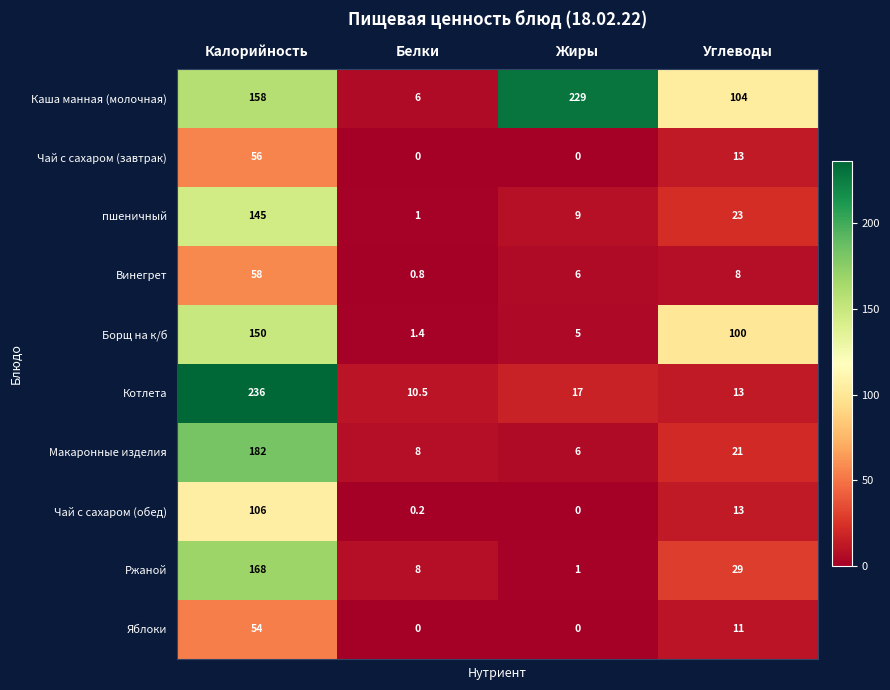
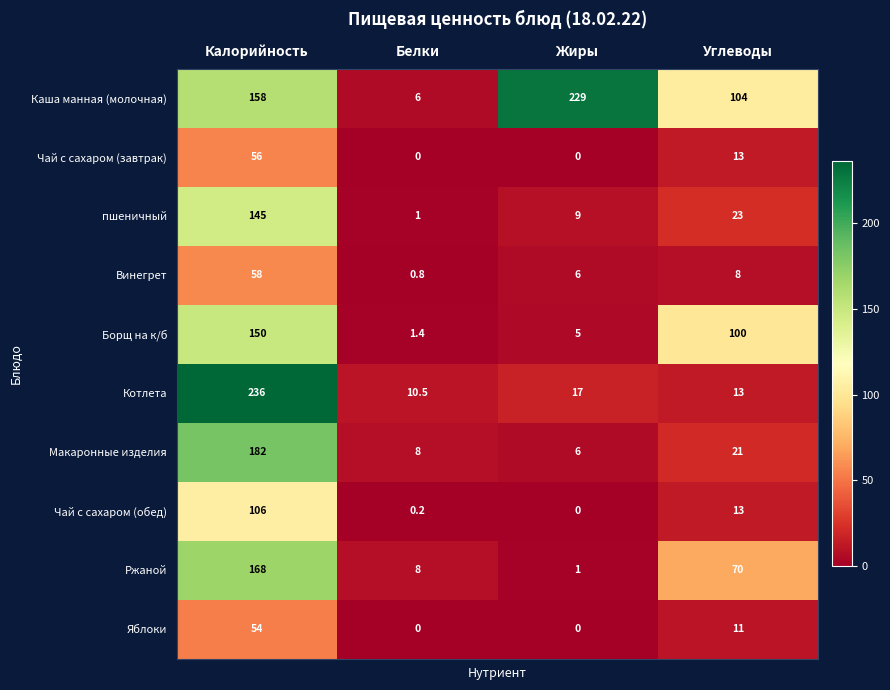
  {
    "Каша манная (молочная)": {
      "Калорийность": 158,
      "Белки": 6,
      "Жиры": 229,
      "Углеводы": 104
    },
    "Чай с сахаром (завтрак)": {
      "Калорийность": 56,
      "Белки": 0,
      "Жиры": 0,
      "Углеводы": 13
    },
    "пшеничный": {
      "Калорийность": 145,
      "Белки": 1,
      "Жиры": 9,
      "Углеводы": 23
    },
    "Винегрет": {
      "Калорийность": 58,
      "Белки": 0.8,
      "Жиры": 6,
      "Углеводы": 8
    },
    "Борщ на к/б": {
      "Калорийность": 150,
      "Белки": 1.4,
      "Жиры": 5,
      "Углеводы": 100
    },
    "Котлета": {
      "Калорийность": 236,
      "Белки": 10.5,
      "Жиры": 17,
      "Углеводы": 13
    },
    "Макаронные изделия": {
      "Калорийность": 182,
      "Белки": 8,
      "Жиры": 6,
      "Углеводы": 21
    },
    "Чай с сахаром (обед)": {
      "Калорийность": 106,
      "Белки": 0.2,
      "Жиры": 0,
      "Углеводы": 13
    },
    "Ржаной": {
      "Калорийность": 168,
      "Белки": 8,
      "Жиры": 1,
-     "Углеводы": 29
+     "Углеводы": 70
    },
    "Яблоки": {
      "Калорийность": 54,
      "Белки": 0,
      "Жиры": 0,
      "Углеводы": 11
    }
  }
